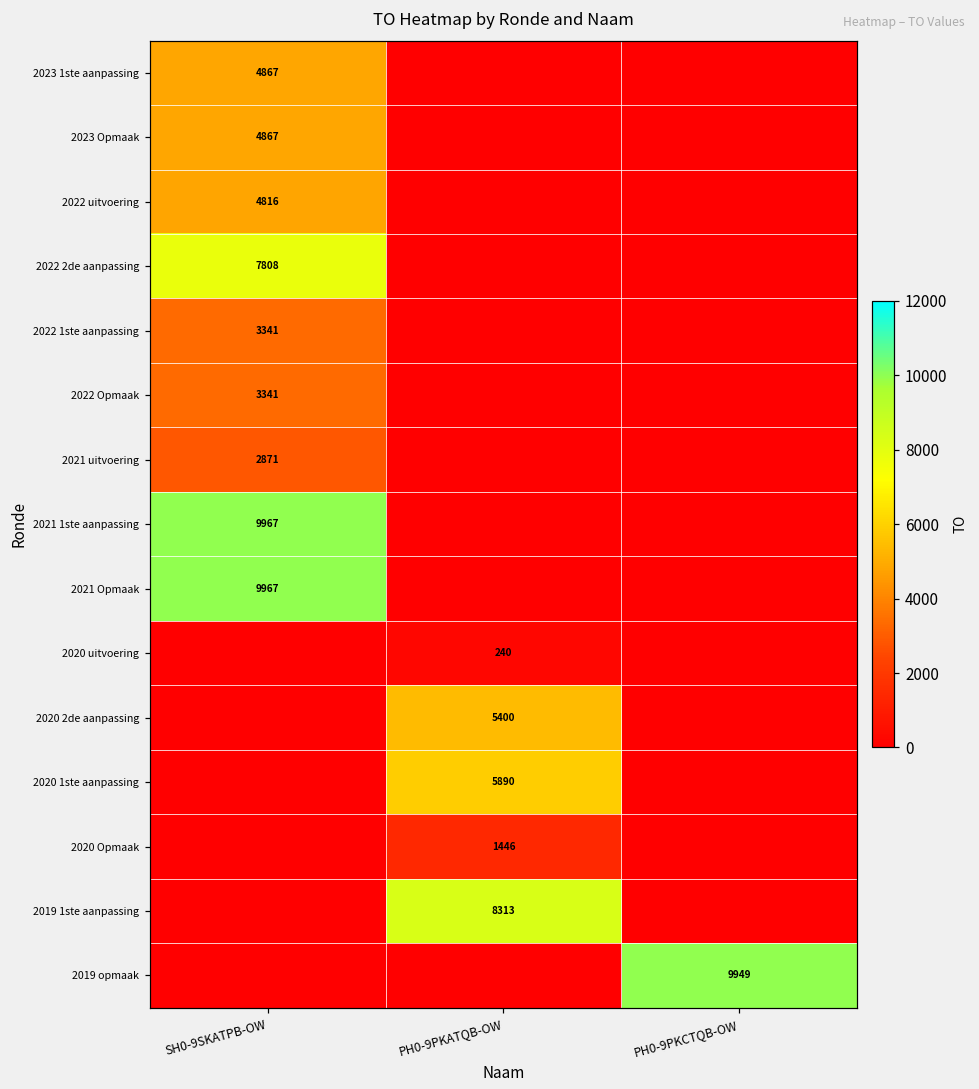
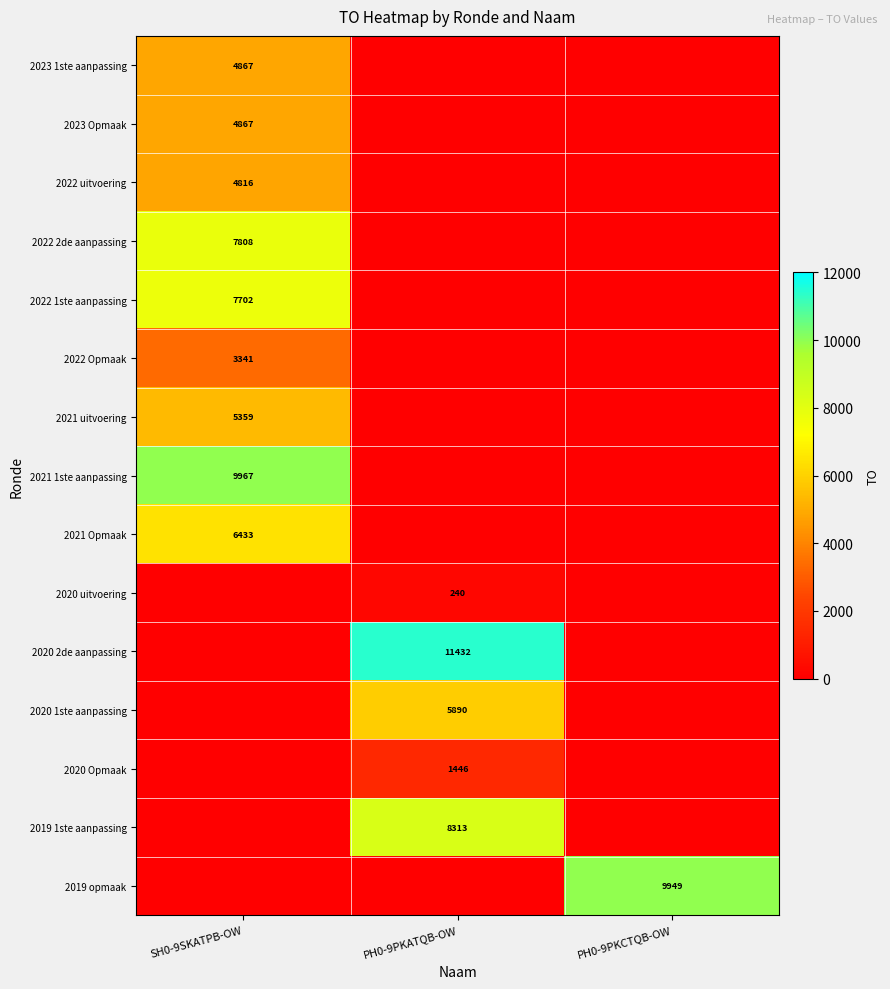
  {
    "2023 1ste aanpassing": {
      "SH0-9SKATPB-OW": 4867
    },
    "2023 Opmaak": {
      "SH0-9SKATPB-OW": 4867
    },
    "2022 uitvoering": {
      "SH0-9SKATPB-OW": 4816
    },
    "2022 2de aanpassing": {
      "SH0-9SKATPB-OW": 7808
    },
    "2022 1ste aanpassing": {
-     "SH0-9SKATPB-OW": 3341
+     "SH0-9SKATPB-OW": 7702
    },
    "2022 Opmaak": {
      "SH0-9SKATPB-OW": 3341
    },
    "2021 uitvoering": {
-     "SH0-9SKATPB-OW": 2871
+     "SH0-9SKATPB-OW": 5359
    },
    "2021 1ste aanpassing": {
      "SH0-9SKATPB-OW": 9967
    },
    "2021 Opmaak": {
-     "SH0-9SKATPB-OW": 9967
+     "SH0-9SKATPB-OW": 6433
    },
    "2020 uitvoering": {
      "PH0-9PKATQB-OW": 240
    },
    "2020 2de aanpassing": {
-     "PH0-9PKATQB-OW": 5400
+     "PH0-9PKATQB-OW": 11432
    },
    "2020 1ste aanpassing": {
      "PH0-9PKATQB-OW": 5890
    },
    "2020 Opmaak": {
      "PH0-9PKATQB-OW": 1446
    },
    "2019 1ste aanpassing": {
      "PH0-9PKATQB-OW": 8313
    },
    "2019 opmaak": {
      "PH0-9PKCTQB-OW": 9949
    }
  }
